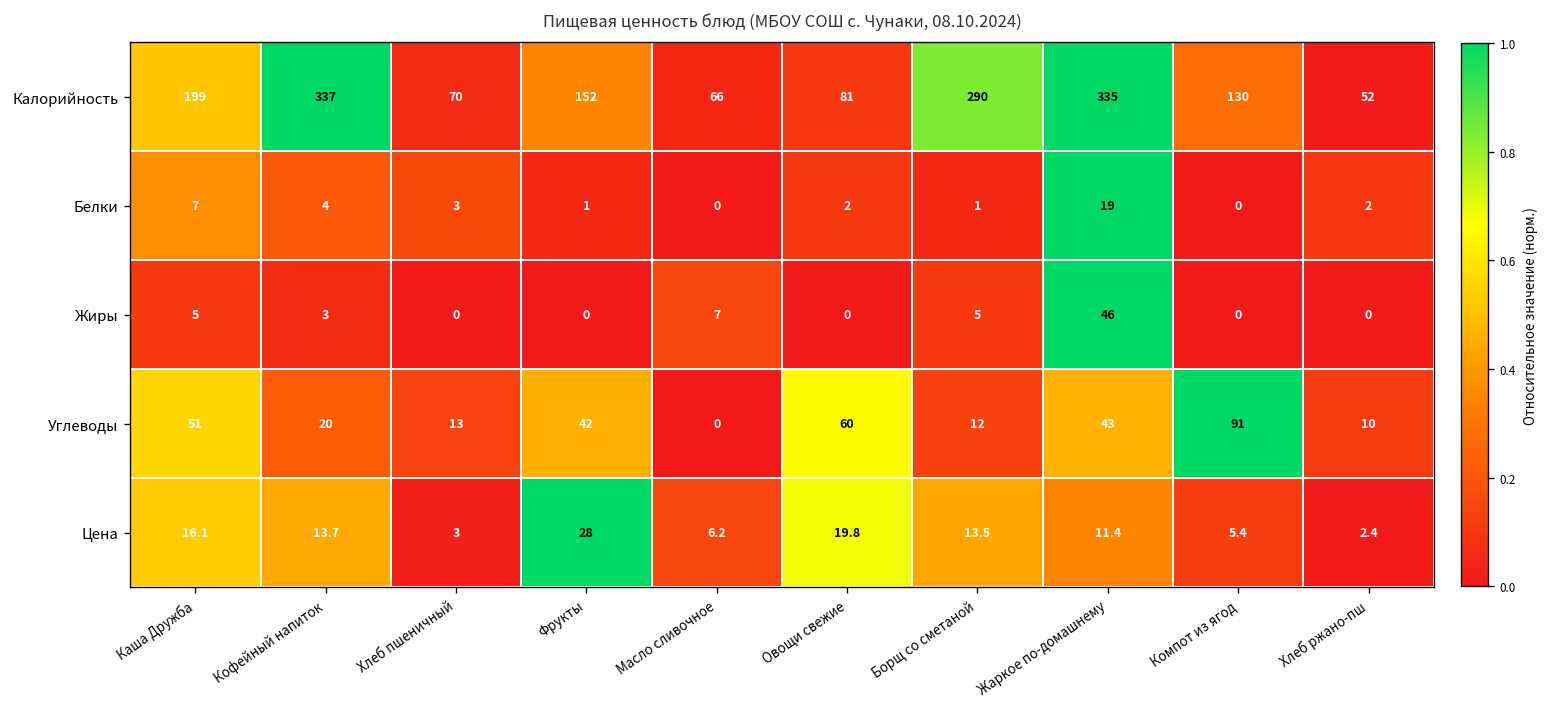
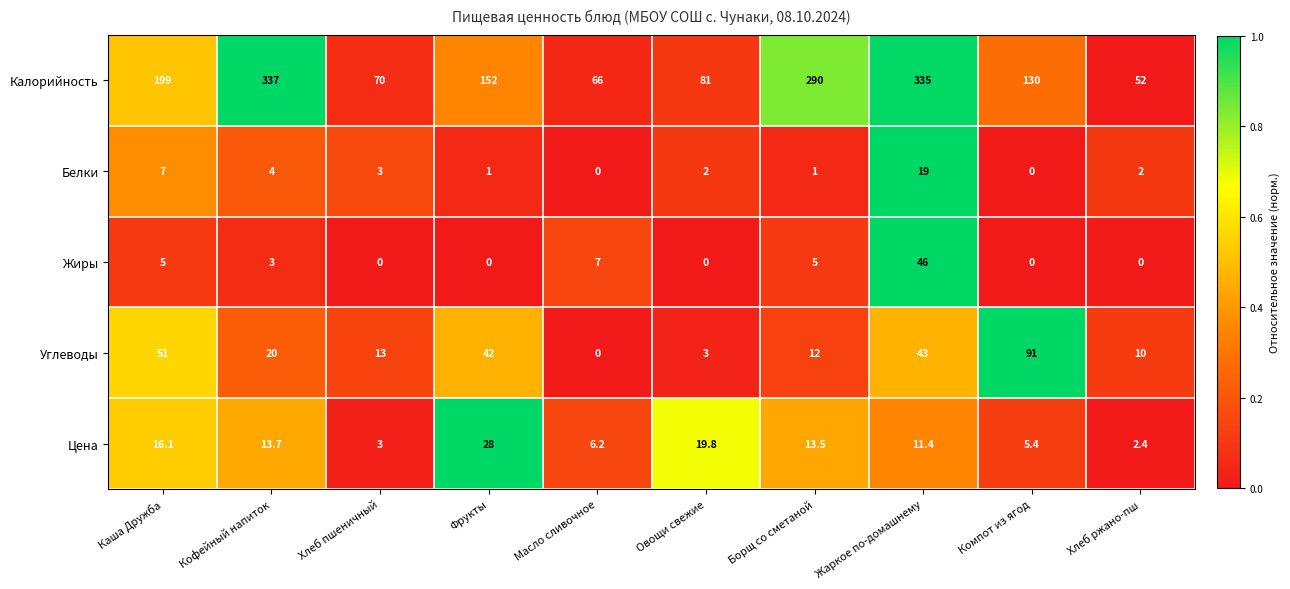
  {
    "Калорийность": {
      "Каша Дружба": 199,
      "Кофейный напиток": 337,
      "Хлеб пшеничный": 70,
      "Фрукты": 152,
      "Масло сливочное": 66,
      "Овощи свежие": 81,
      "Борщ со сметаной": 290,
      "Жаркое по-домашнему": 335,
      "Компот из ягод": 130,
      "Хлеб ржано-пш": 52
    },
    "Белки": {
      "Каша Дружба": 7,
      "Кофейный напиток": 4,
      "Хлеб пшеничный": 3,
      "Фрукты": 1,
      "Масло сливочное": 0,
      "Овощи свежие": 2,
      "Борщ со сметаной": 1,
      "Жаркое по-домашнему": 19,
      "Компот из ягод": 0,
      "Хлеб ржано-пш": 2
    },
    "Жиры": {
      "Каша Дружба": 5,
      "Кофейный напиток": 3,
      "Хлеб пшеничный": 0,
      "Фрукты": 0,
      "Масло сливочное": 7,
      "Овощи свежие": 0,
      "Борщ со сметаной": 5,
      "Жаркое по-домашнему": 46,
      "Компот из ягод": 0,
      "Хлеб ржано-пш": 0
    },
    "Углеводы": {
      "Каша Дружба": 51,
      "Кофейный напиток": 20,
      "Хлеб пшеничный": 13,
      "Фрукты": 42,
      "Масло сливочное": 0,
-     "Овощи свежие": 60,
+     "Овощи свежие": 3,
      "Борщ со сметаной": 12,
      "Жаркое по-домашнему": 43,
      "Компот из ягод": 91,
      "Хлеб ржано-пш": 10
    },
    "Цена": {
      "Каша Дружба": 16.1,
      "Кофейный напиток": 13.7,
      "Хлеб пшеничный": 3,
      "Фрукты": 28,
      "Масло сливочное": 6.2,
      "Овощи свежие": 19.8,
      "Борщ со сметаной": 13.5,
      "Жаркое по-домашнему": 11.4,
      "Компот из ягод": 5.4,
      "Хлеб ржано-пш": 2.4
    }
  }
